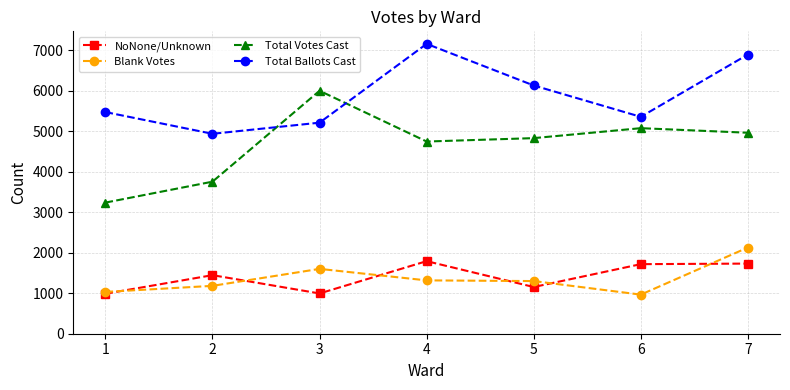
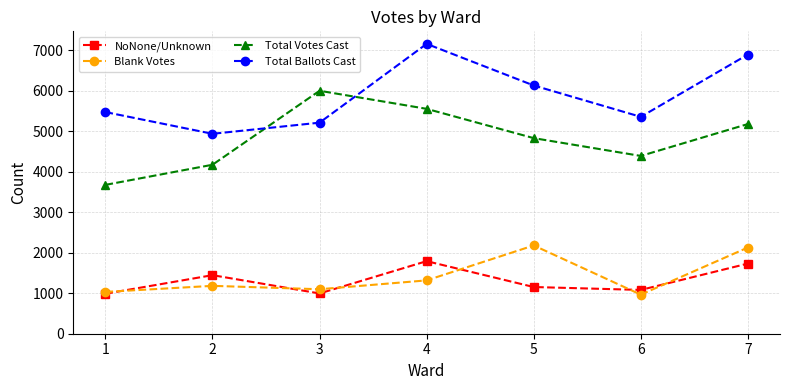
  {
    "NoNone/Unknown": {
      "2": 1400,
      "3": 1000,
      "4": 1800,
      "5": 1200,
-     "6": 1700,
+     "6": 1100,
      "7": 1700
    },
    "Blank Votes": {
      "2": 1200,
-     "3": 1600,
+     "3": 1100,
      "4": 1300,
-     "5": 1300,
+     "5": 2200,
      "6": 1000,
      "7": 2100
    },
    "Total Votes Cast": {
-     "1": 3200,
-     "2": 3800,
+     "1": 3700,
+     "2": 4200,
      "3": 6000,
-     "4": 4700,
+     "4": 5600,
      "5": 4800,
-     "6": 5100,
-     "7": 5000
+     "6": 4400,
+     "7": 5200
    },
    "Total Ballots Cast": {
      "1": 5500,
      "2": 4900,
      "3": 5200,
      "4": 7200,
      "5": 6100,
      "6": 5400,
      "7": 6900
    }
  }
